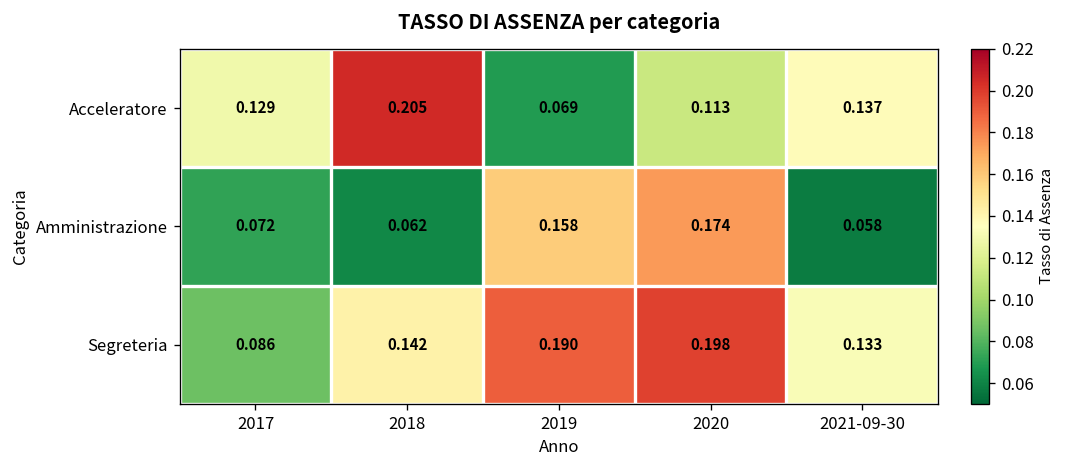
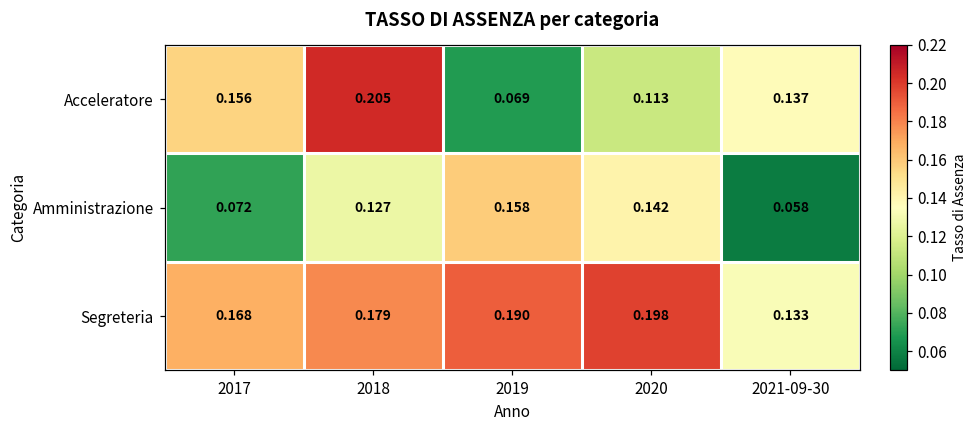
  {
    "Acceleratore": {
-     "2017": 0.129,
+     "2017": 0.156,
      "2018": 0.205,
      "2019": 0.069,
      "2020": 0.113,
      "2021-09-30": 0.137
    },
    "Amministrazione": {
      "2017": 0.072,
-     "2018": 0.062,
+     "2018": 0.127,
      "2019": 0.158,
-     "2020": 0.174,
+     "2020": 0.142,
      "2021-09-30": 0.058
    },
    "Segreteria": {
-     "2017": 0.086,
-     "2018": 0.142,
+     "2017": 0.168,
+     "2018": 0.179,
      "2019": 0.190,
      "2020": 0.198,
      "2021-09-30": 0.133
    }
  }
